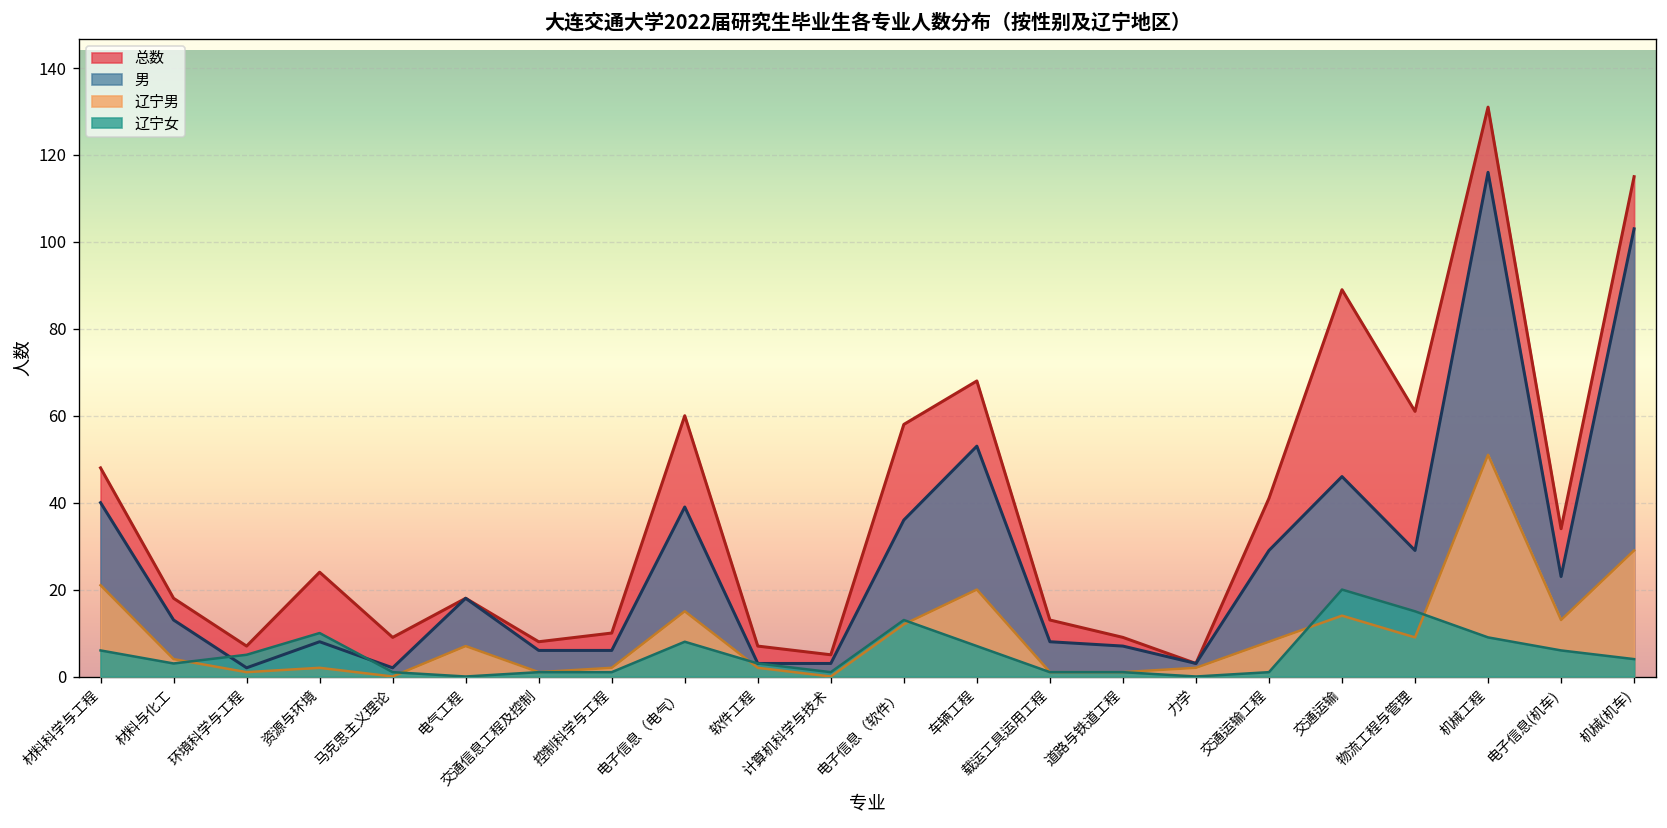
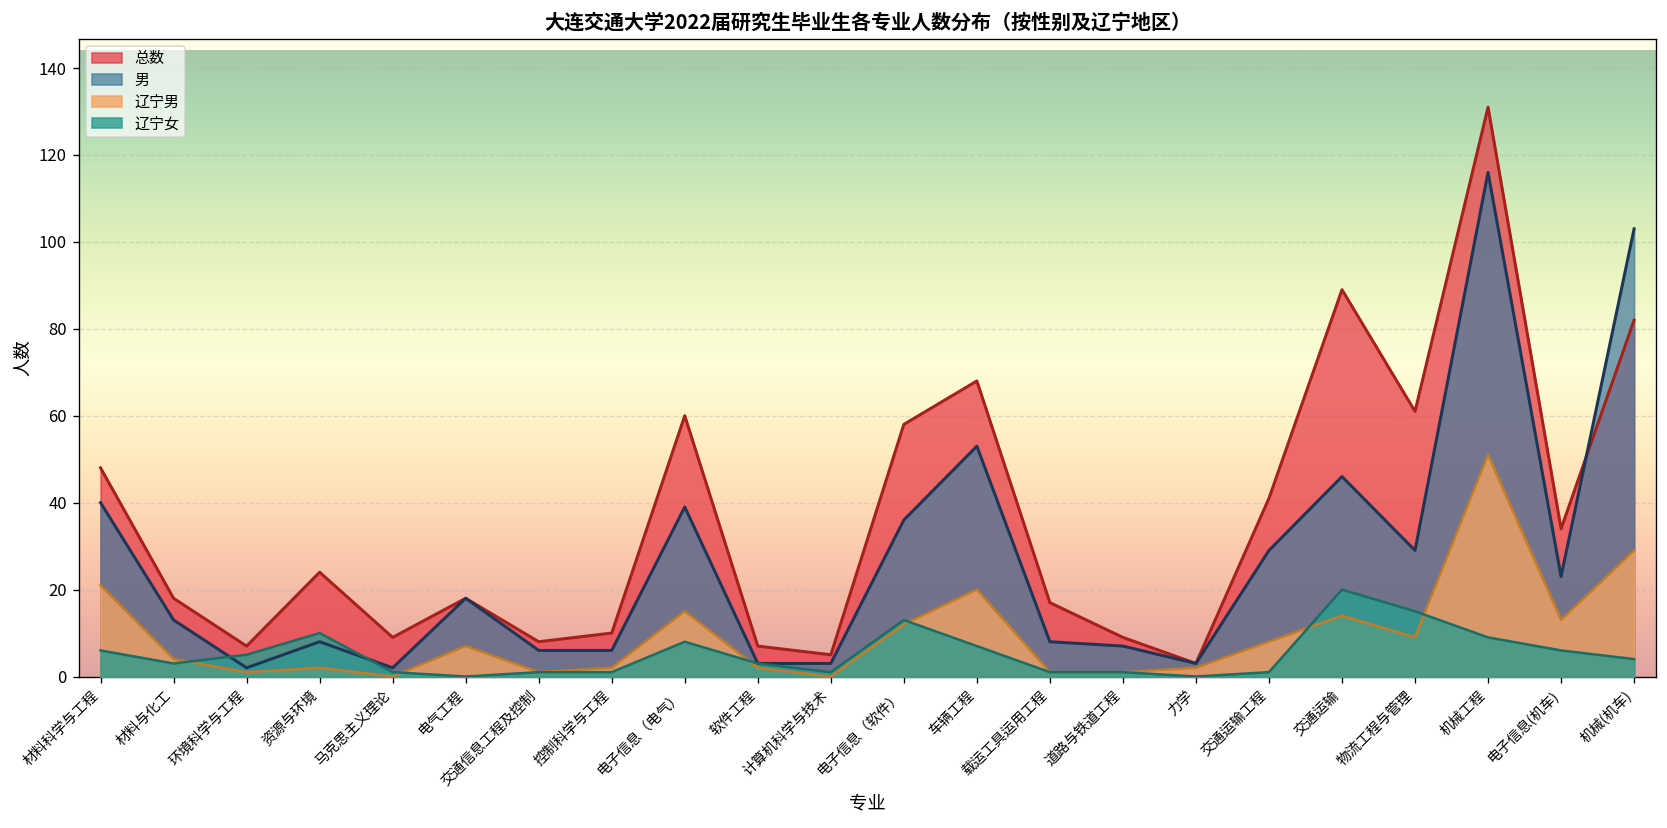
  {
    "总数": {
      "材料科学与工程": 48,
      "材料与化工": 18,
      "环境科学与工程": 7,
      "资源与环境": 24,
      "马克思主义理论": 9,
      "交通信息工程及控制": 8,
      "控制科学与工程": 10,
      "电子信息（电气）": 60,
      "软件工程": 7,
      "计算机科学与技术": 5,
      "电子信息（软件）": 58,
      "车辆工程": 68,
-     "载运工具运用工程": 13,
+     "载运工具运用工程": 17,
      "道路与铁道工程": 9,
      "交通运输工程": 41,
      "交通运输": 89,
      "物流工程与管理": 61,
      "机械工程": 131,
      "电子信息(机车)": 34,
-     "机械(机车)": 115
+     "机械(机车)": 82
    },
    "辽宁男": {
      "材料科学与工程": 21,
      "材料与化工": 4,
      "环境科学与工程": 1,
      "资源与环境": 2,
      "马克思主义理论": 0,
      "电气工程": 7,
      "控制科学与工程": 2,
      "电子信息（电气）": 15,
      "软件工程": 2,
      "计算机科学与技术": 0,
      "电子信息（软件）": 12,
      "车辆工程": 20,
      "力学": 2,
      "交通运输工程": 8,
      "交通运输": 14,
      "物流工程与管理": 9,
      "机械工程": 51,
      "电子信息(机车)": 13,
      "机械(机车)": 29
    }
  }
